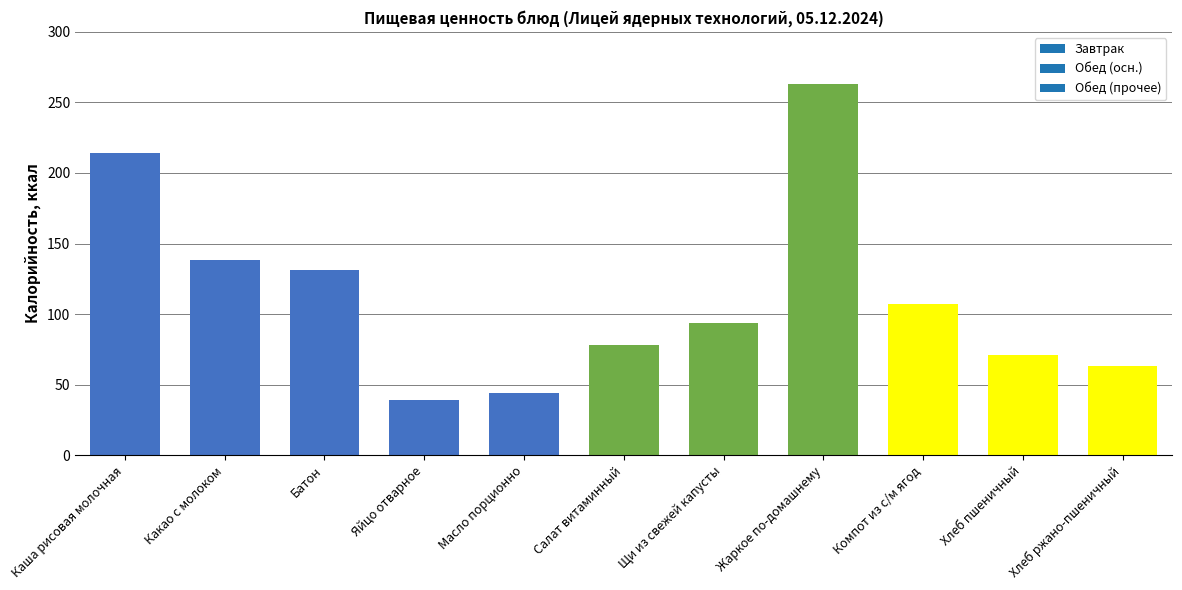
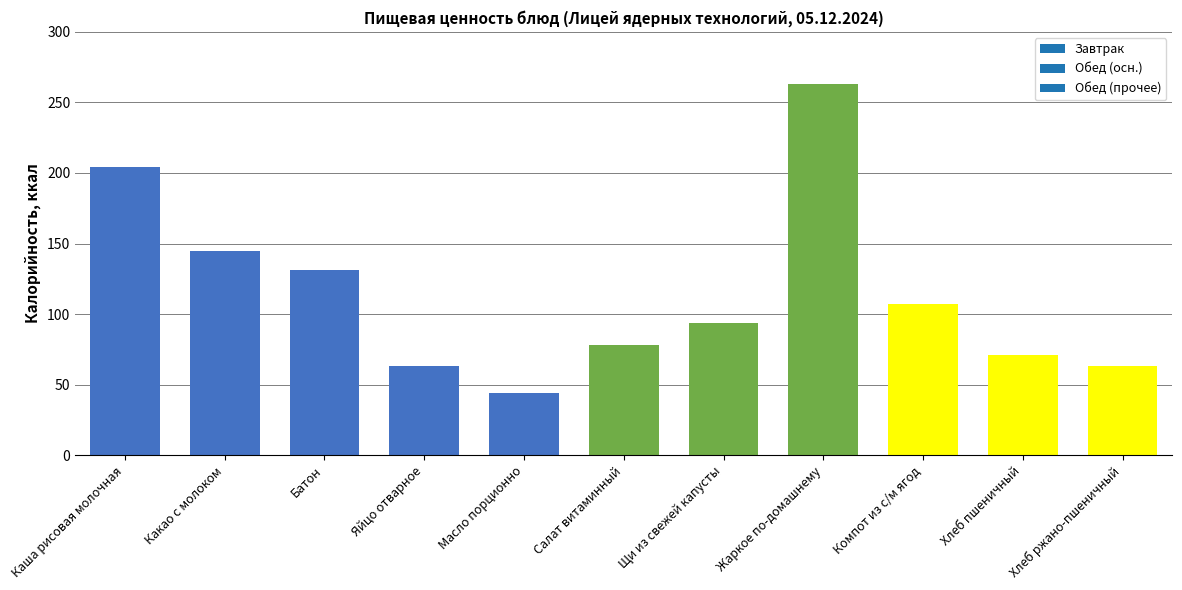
  {
-   "Каша рисовая молочная": 214,
-   "Какао с молоком": 138,
+   "Каша рисовая молочная": 204,
+   "Какао с молоком": 145,
    "Батон": 131,
-   "Яйцо отварное": 39,
+   "Яйцо отварное": 63,
    "Масло порционно": 44,
    "Салат витаминный": 78,
    "Щи из свежей капусты": 94,
    "Жаркое по-домашнему": 263,
    "Компот из с/м ягод": 107,
    "Хлеб пшеничный": 71,
    "Хлеб ржано-пшеничный": 63
  }
